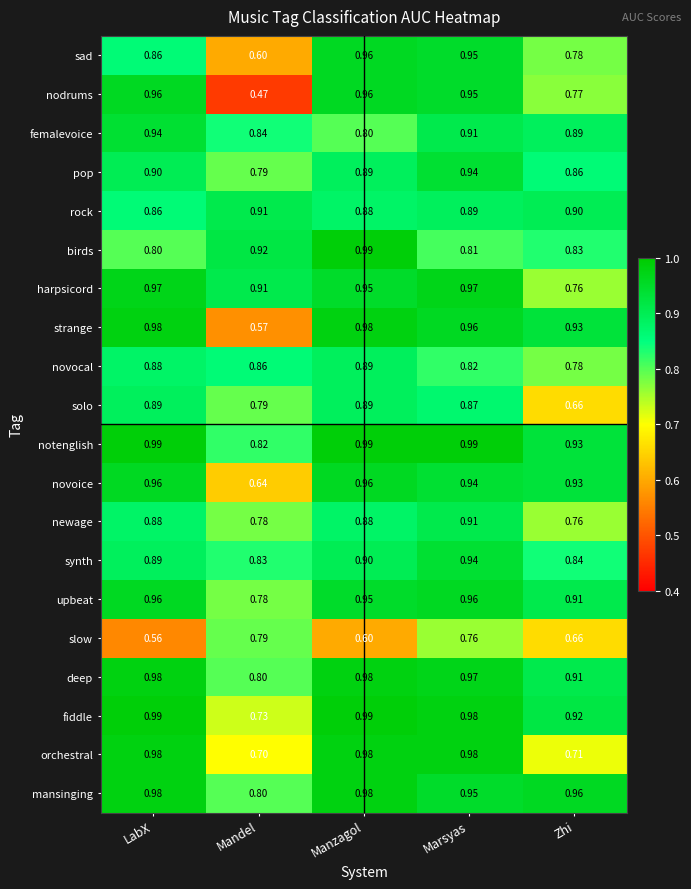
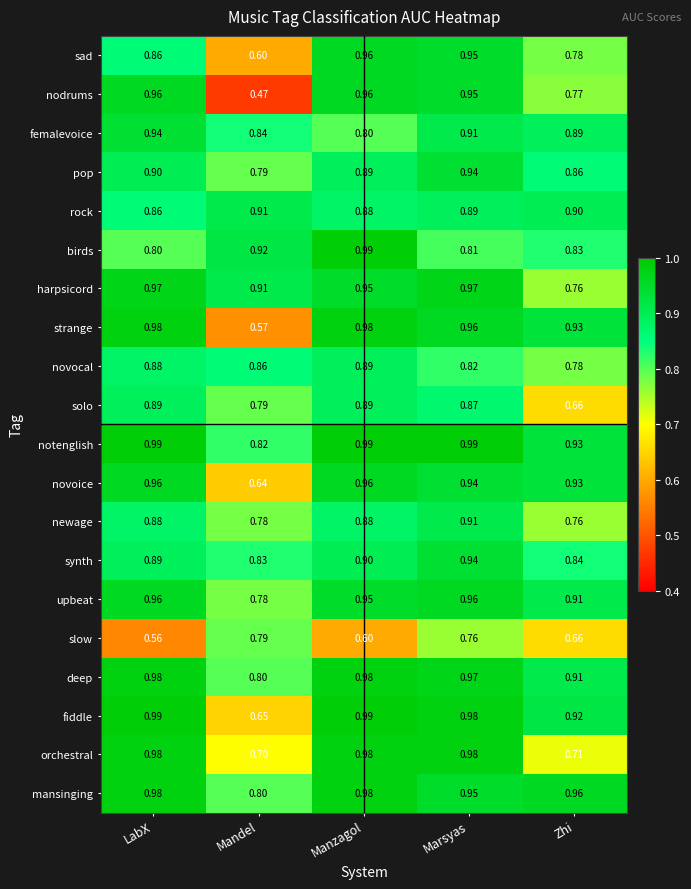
  {
    "sad": {
      "LabX": 0.86,
      "Mandel": 0.60,
      "Manzagol": 0.96,
      "Marsyas": 0.95,
      "Zhi": 0.78
    },
    "nodrums": {
      "LabX": 0.96,
      "Mandel": 0.47,
      "Manzagol": 0.96,
      "Marsyas": 0.95,
      "Zhi": 0.77
    },
    "femalevoice": {
      "LabX": 0.94,
      "Mandel": 0.84,
      "Manzagol": 0.80,
      "Marsyas": 0.91,
      "Zhi": 0.89
    },
    "pop": {
      "LabX": 0.90,
      "Mandel": 0.79,
      "Manzagol": 0.89,
      "Marsyas": 0.94,
      "Zhi": 0.86
    },
    "rock": {
      "LabX": 0.86,
      "Mandel": 0.91,
      "Manzagol": 0.88,
      "Marsyas": 0.89,
      "Zhi": 0.90
    },
    "birds": {
      "LabX": 0.80,
      "Mandel": 0.92,
      "Manzagol": 0.99,
      "Marsyas": 0.81,
      "Zhi": 0.83
    },
    "harpsicord": {
      "LabX": 0.97,
      "Mandel": 0.91,
      "Manzagol": 0.95,
      "Marsyas": 0.97,
      "Zhi": 0.76
    },
    "strange": {
      "LabX": 0.98,
      "Mandel": 0.57,
      "Manzagol": 0.98,
      "Marsyas": 0.96,
      "Zhi": 0.93
    },
    "novocal": {
      "LabX": 0.88,
      "Mandel": 0.86,
      "Manzagol": 0.89,
      "Marsyas": 0.82,
      "Zhi": 0.78
    },
    "solo": {
      "LabX": 0.89,
      "Mandel": 0.79,
      "Manzagol": 0.89,
      "Marsyas": 0.87,
      "Zhi": 0.66
    },
    "notenglish": {
      "LabX": 0.99,
      "Mandel": 0.82,
      "Manzagol": 0.99,
      "Marsyas": 0.99,
      "Zhi": 0.93
    },
    "novoice": {
      "LabX": 0.96,
      "Mandel": 0.64,
      "Manzagol": 0.96,
      "Marsyas": 0.94,
      "Zhi": 0.93
    },
    "newage": {
      "LabX": 0.88,
      "Mandel": 0.78,
      "Manzagol": 0.88,
      "Marsyas": 0.91,
      "Zhi": 0.76
    },
    "synth": {
      "LabX": 0.89,
      "Mandel": 0.83,
      "Manzagol": 0.90,
      "Marsyas": 0.94,
      "Zhi": 0.84
    },
    "upbeat": {
      "LabX": 0.96,
      "Mandel": 0.78,
      "Manzagol": 0.95,
      "Marsyas": 0.96,
      "Zhi": 0.91
    },
    "slow": {
      "LabX": 0.56,
      "Mandel": 0.79,
      "Manzagol": 0.60,
      "Marsyas": 0.76,
      "Zhi": 0.66
    },
    "deep": {
      "LabX": 0.98,
      "Mandel": 0.80,
      "Manzagol": 0.98,
      "Marsyas": 0.97,
      "Zhi": 0.91
    },
    "fiddle": {
      "LabX": 0.99,
-     "Mandel": 0.73,
+     "Mandel": 0.65,
      "Manzagol": 0.99,
      "Marsyas": 0.98,
      "Zhi": 0.92
    },
    "orchestral": {
      "LabX": 0.98,
      "Mandel": 0.70,
      "Manzagol": 0.98,
      "Marsyas": 0.98,
      "Zhi": 0.71
    },
    "mansinging": {
      "LabX": 0.98,
      "Mandel": 0.80,
      "Manzagol": 0.98,
      "Marsyas": 0.95,
      "Zhi": 0.96
    }
  }
